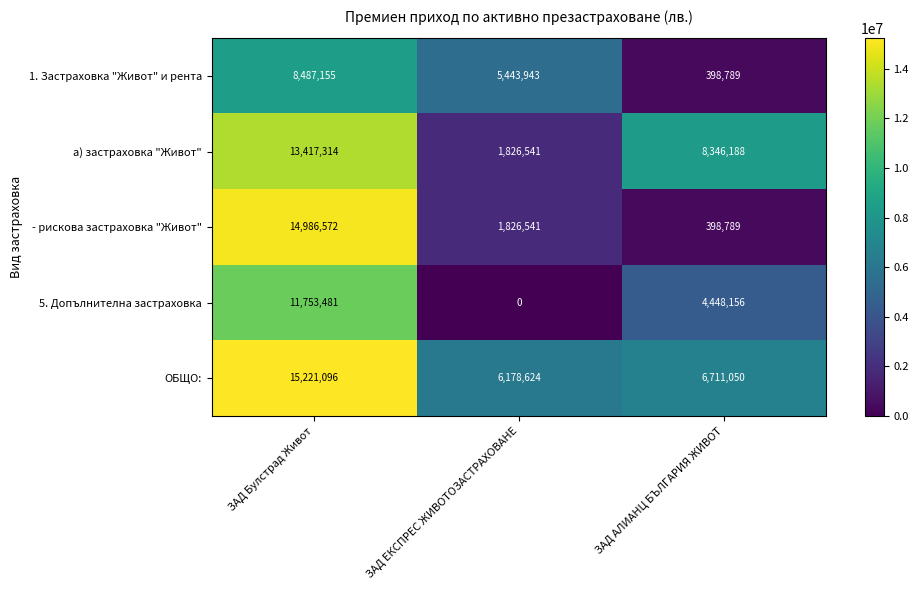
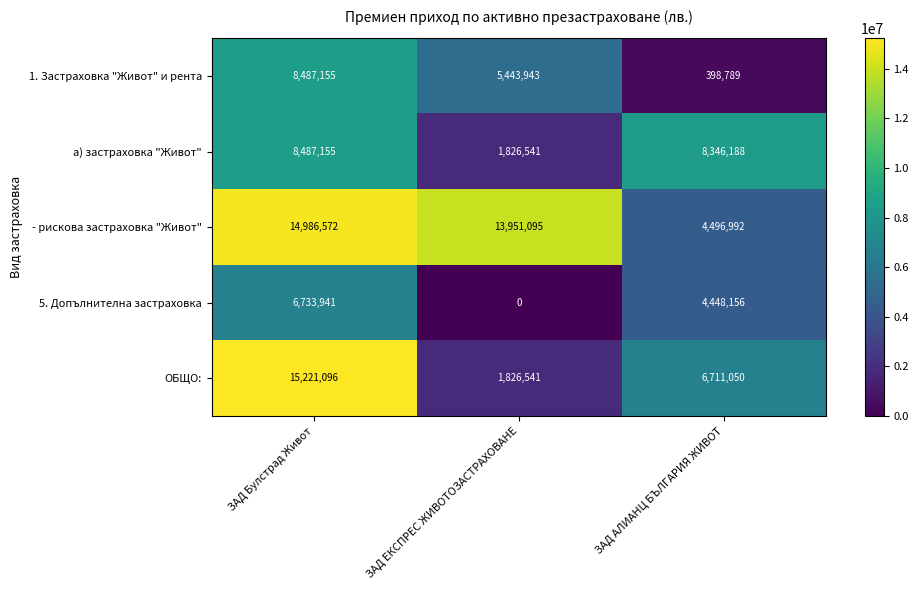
  {
    "1. Застраховка \"Живот\" и рента": {
      "ЗАД Булстрад Живот": "8,487,155",
      "ЗАД ЕКСПРЕС ЖИВОТОЗАСТРАХОВАНЕ": "5,443,943",
      "ЗАД АЛИАНЦ БЪЛГАРИЯ ЖИВОТ": "398,789"
    },
    "а) застраховка \"Живот\"": {
-     "ЗАД Булстрад Живот": "13,417,314",
+     "ЗАД Булстрад Живот": "8,487,155",
      "ЗАД ЕКСПРЕС ЖИВОТОЗАСТРАХОВАНЕ": "1,826,541",
      "ЗАД АЛИАНЦ БЪЛГАРИЯ ЖИВОТ": "8,346,188"
    },
    "- рискова застраховка \"Живот\"": {
      "ЗАД Булстрад Живот": "14,986,572",
-     "ЗАД ЕКСПРЕС ЖИВОТОЗАСТРАХОВАНЕ": "1,826,541",
-     "ЗАД АЛИАНЦ БЪЛГАРИЯ ЖИВОТ": "398,789"
+     "ЗАД ЕКСПРЕС ЖИВОТОЗАСТРАХОВАНЕ": "13,951,095",
+     "ЗАД АЛИАНЦ БЪЛГАРИЯ ЖИВОТ": "4,496,992"
    },
    "5. Допълнителна застраховка": {
-     "ЗАД Булстрад Живот": "11,753,481",
+     "ЗАД Булстрад Живот": "6,733,941",
      "ЗАД ЕКСПРЕС ЖИВОТОЗАСТРАХОВАНЕ": "0",
      "ЗАД АЛИАНЦ БЪЛГАРИЯ ЖИВОТ": "4,448,156"
    },
    "ОБЩО:": {
      "ЗАД Булстрад Живот": "15,221,096",
-     "ЗАД ЕКСПРЕС ЖИВОТОЗАСТРАХОВАНЕ": "6,178,624",
+     "ЗАД ЕКСПРЕС ЖИВОТОЗАСТРАХОВАНЕ": "1,826,541",
      "ЗАД АЛИАНЦ БЪЛГАРИЯ ЖИВОТ": "6,711,050"
    }
  }
